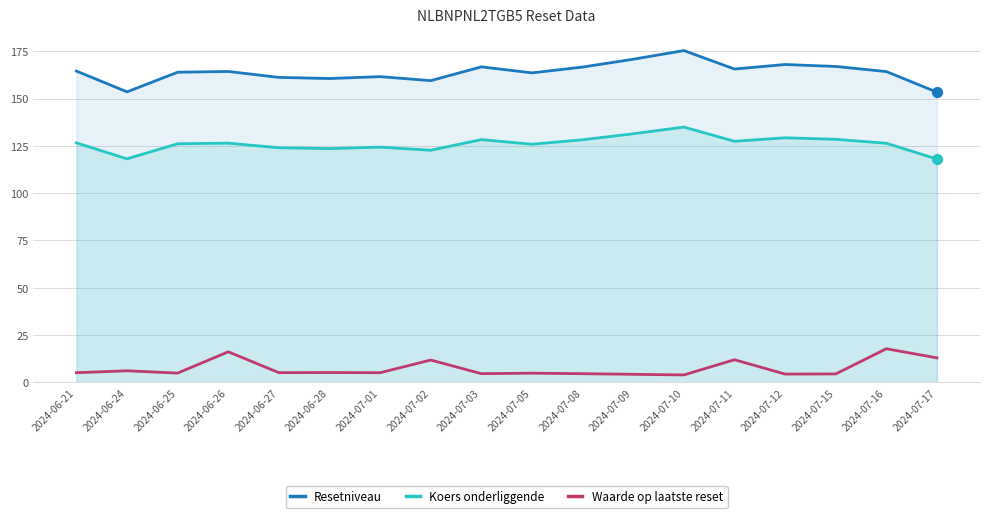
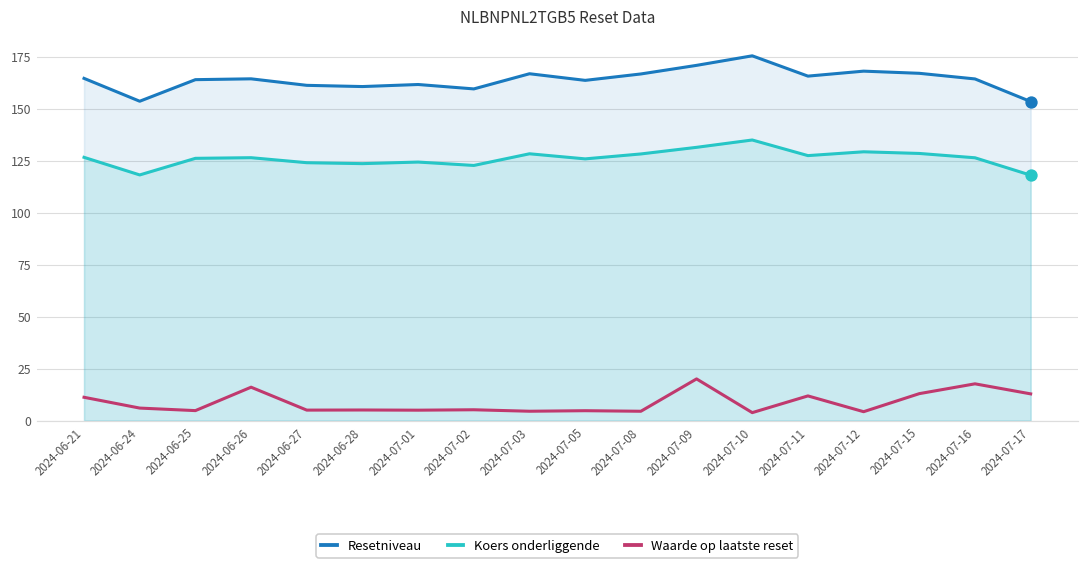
  {
    "Waarde op laatste reset": {
-     "2024-06-21": 5,
+     "2024-06-21": 11,
      "2024-06-24": 6,
      "2024-06-25": 5,
      "2024-06-26": 16,
      "2024-06-27": 5,
      "2024-06-28": 5,
      "2024-07-01": 5,
-     "2024-07-02": 12,
+     "2024-07-02": 5,
      "2024-07-03": 4,
      "2024-07-05": 5,
      "2024-07-08": 4,
-     "2024-07-09": 4,
+     "2024-07-09": 20,
      "2024-07-10": 4,
      "2024-07-11": 12,
      "2024-07-12": 4,
-     "2024-07-15": 4,
+     "2024-07-15": 13,
      "2024-07-16": 18,
      "2024-07-17": 13
    }
  }
